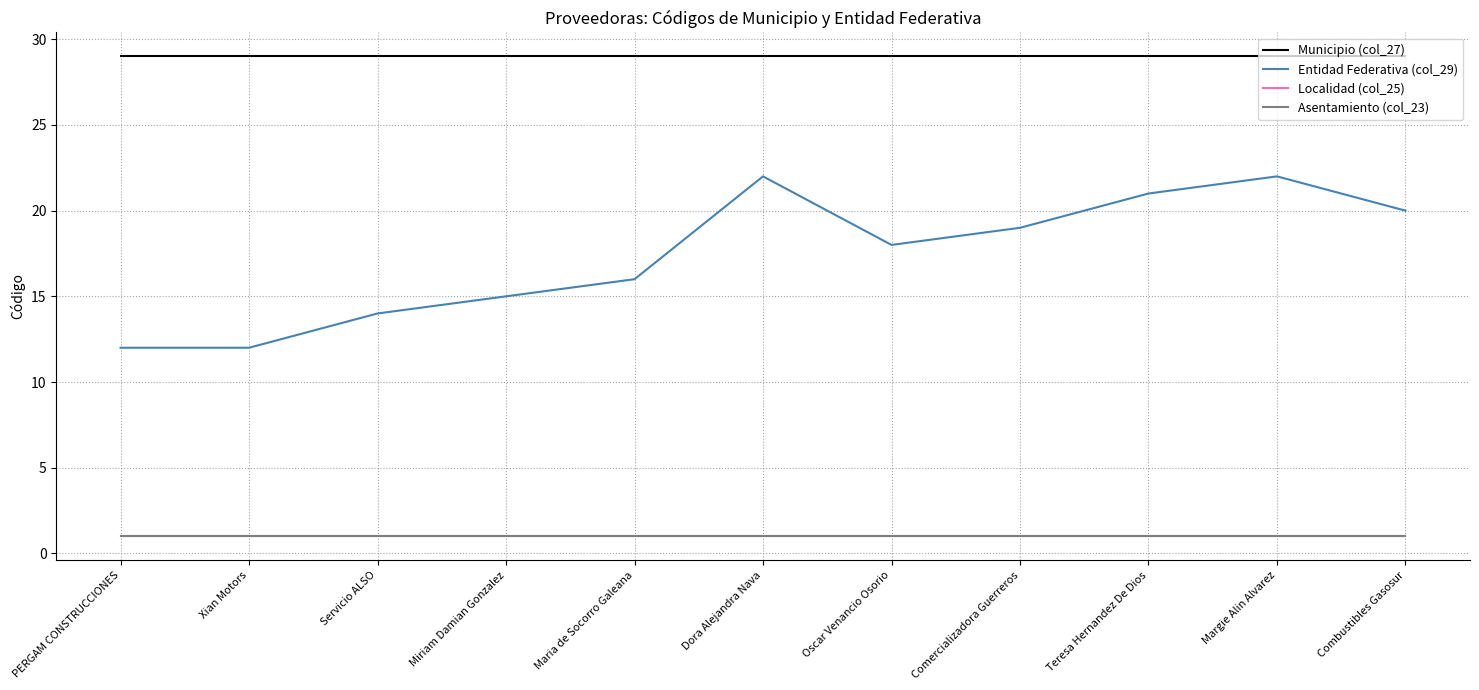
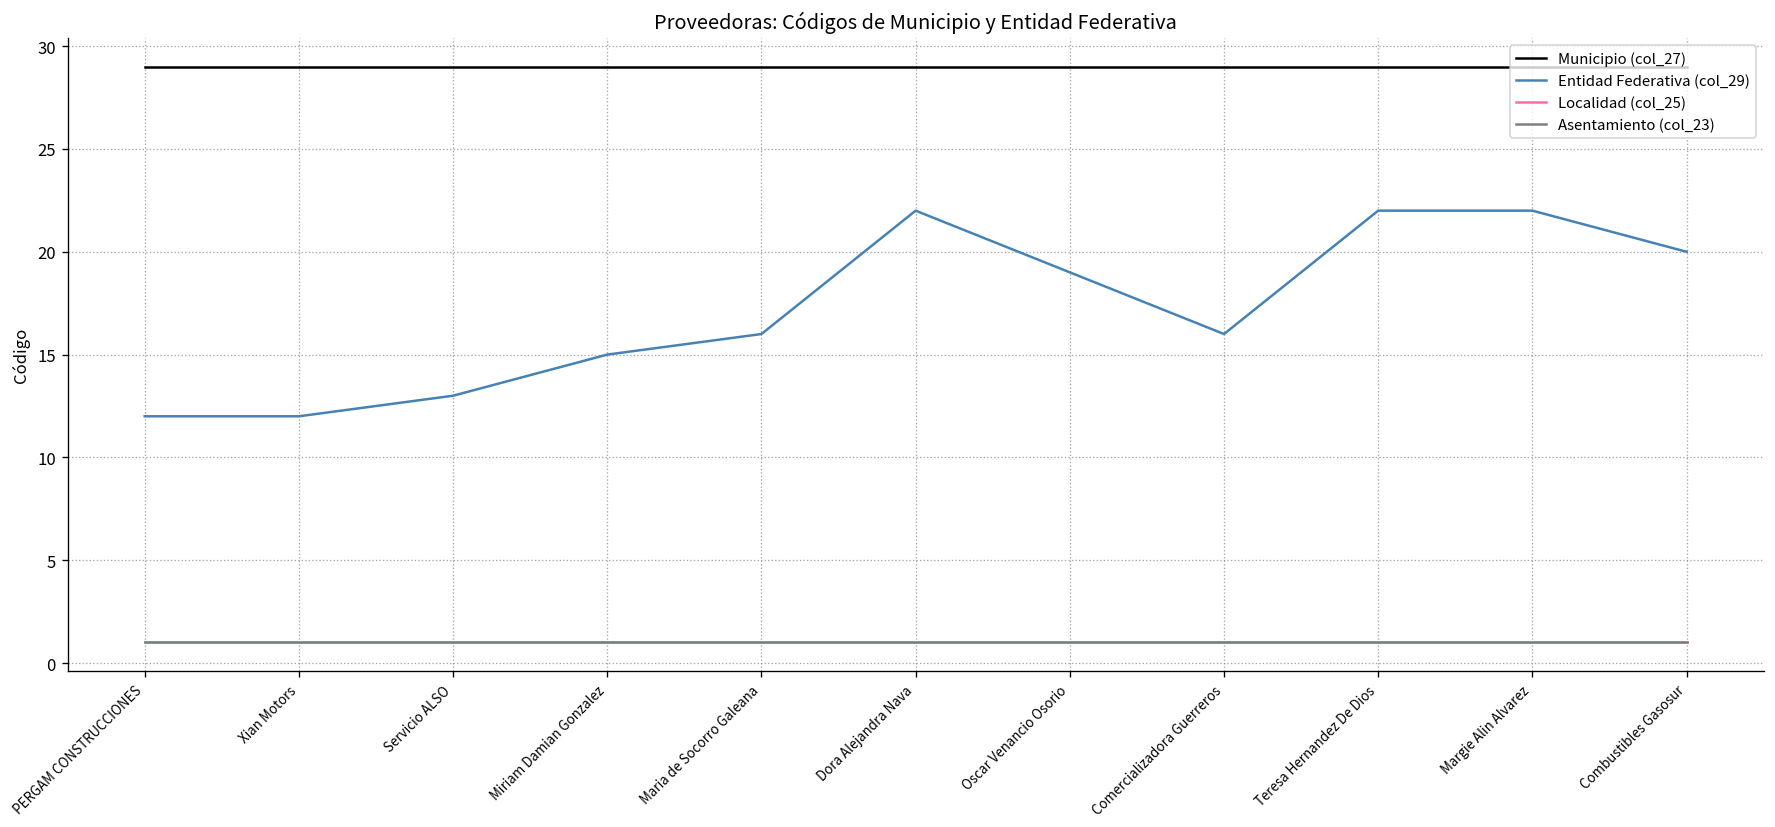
  {
    "Municipio (col_27)": {
      "PERGAM CONSTRUCCIONES": 29,
      "Xian Motors": 29,
      "Servicio ALSO": 29,
      "Miriam Damian Gonzalez": 29,
      "Maria de Socorro Galeana": 29,
      "Dora Alejandra Nava": 29,
      "Oscar Venancio Osorio": 29,
      "Comercializadora Guerreros": 29,
      "Teresa Hernandez De Dios": 29
    },
    "Entidad Federativa (col_29)": {
      "PERGAM CONSTRUCCIONES": 12,
      "Xian Motors": 12,
-     "Servicio ALSO": 14,
+     "Servicio ALSO": 13,
      "Miriam Damian Gonzalez": 15,
      "Maria de Socorro Galeana": 16,
      "Dora Alejandra Nava": 22,
-     "Oscar Venancio Osorio": 18,
-     "Comercializadora Guerreros": 19,
-     "Teresa Hernandez De Dios": 21,
+     "Oscar Venancio Osorio": 19,
+     "Comercializadora Guerreros": 16,
+     "Teresa Hernandez De Dios": 22,
      "Margie Alin Alvarez": 22,
      "Combustibles Gasosur": 20
    },
    "Asentamiento (col_23)": {
      "PERGAM CONSTRUCCIONES": 1,
      "Xian Motors": 1,
      "Servicio ALSO": 1,
      "Miriam Damian Gonzalez": 1,
      "Maria de Socorro Galeana": 1,
      "Dora Alejandra Nava": 1,
      "Oscar Venancio Osorio": 1,
      "Comercializadora Guerreros": 1,
      "Teresa Hernandez De Dios": 1,
      "Margie Alin Alvarez": 1,
      "Combustibles Gasosur": 1
    }
  }
